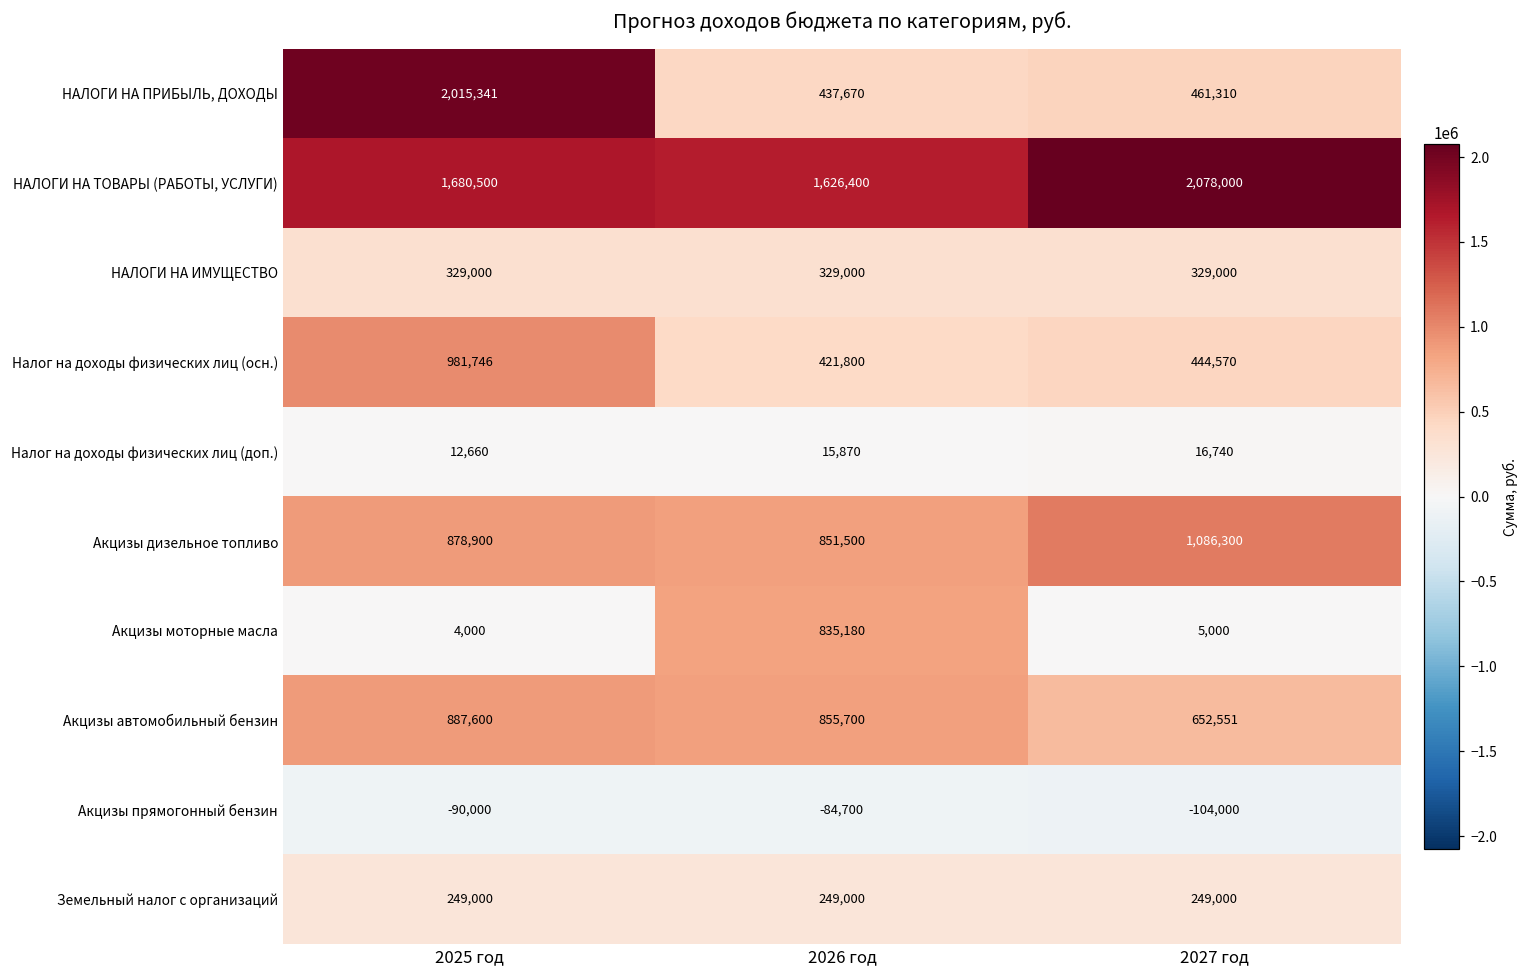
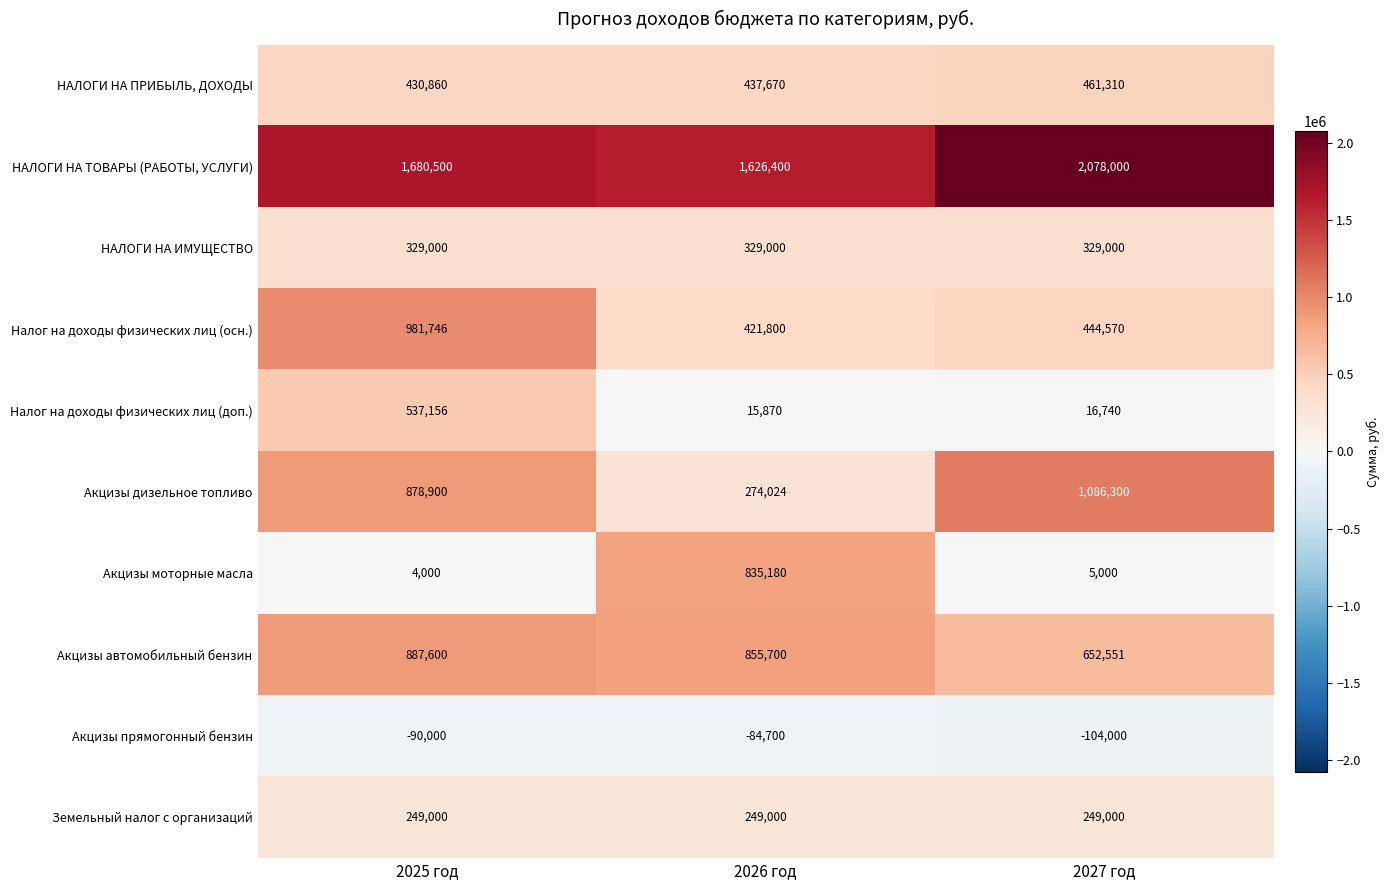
  {
    "НАЛОГИ НА ПРИБЫЛЬ, ДОХОДЫ": {
-     "2025 год": "2,015,341",
+     "2025 год": "430,860",
      "2026 год": "437,670",
      "2027 год": "461,310"
    },
    "НАЛОГИ НА ТОВАРЫ (РАБОТЫ, УСЛУГИ)": {
      "2025 год": "1,680,500",
      "2026 год": "1,626,400",
      "2027 год": "2,078,000"
    },
    "НАЛОГИ НА ИМУЩЕСТВО": {
      "2025 год": "329,000",
      "2026 год": "329,000",
      "2027 год": "329,000"
    },
    "Налог на доходы физических лиц (осн.)": {
      "2025 год": "981,746",
      "2026 год": "421,800",
      "2027 год": "444,570"
    },
    "Налог на доходы физических лиц (доп.)": {
-     "2025 год": "12,660",
+     "2025 год": "537,156",
      "2026 год": "15,870",
      "2027 год": "16,740"
    },
    "Акцизы дизельное топливо": {
      "2025 год": "878,900",
-     "2026 год": "851,500",
+     "2026 год": "274,024",
      "2027 год": "1,086,300"
    },
    "Акцизы моторные масла": {
      "2025 год": "4,000",
      "2026 год": "835,180",
      "2027 год": "5,000"
    },
    "Акцизы автомобильный бензин": {
      "2025 год": "887,600",
      "2026 год": "855,700",
      "2027 год": "652,551"
    },
    "Акцизы прямогонный бензин": {
      "2025 год": "-90,000",
      "2026 год": "-84,700",
      "2027 год": "-104,000"
    },
    "Земельный налог с организаций": {
      "2025 год": "249,000",
      "2026 год": "249,000",
      "2027 год": "249,000"
    }
  }
